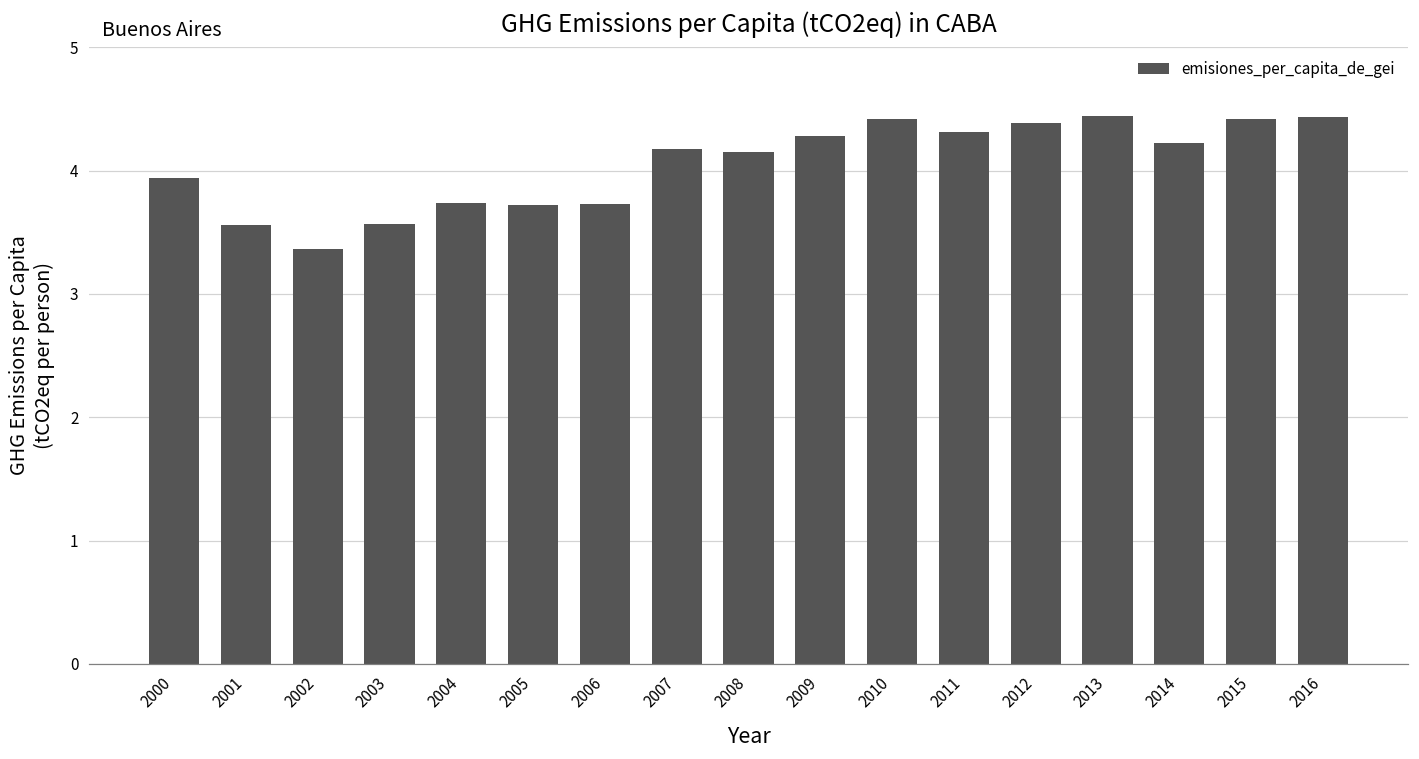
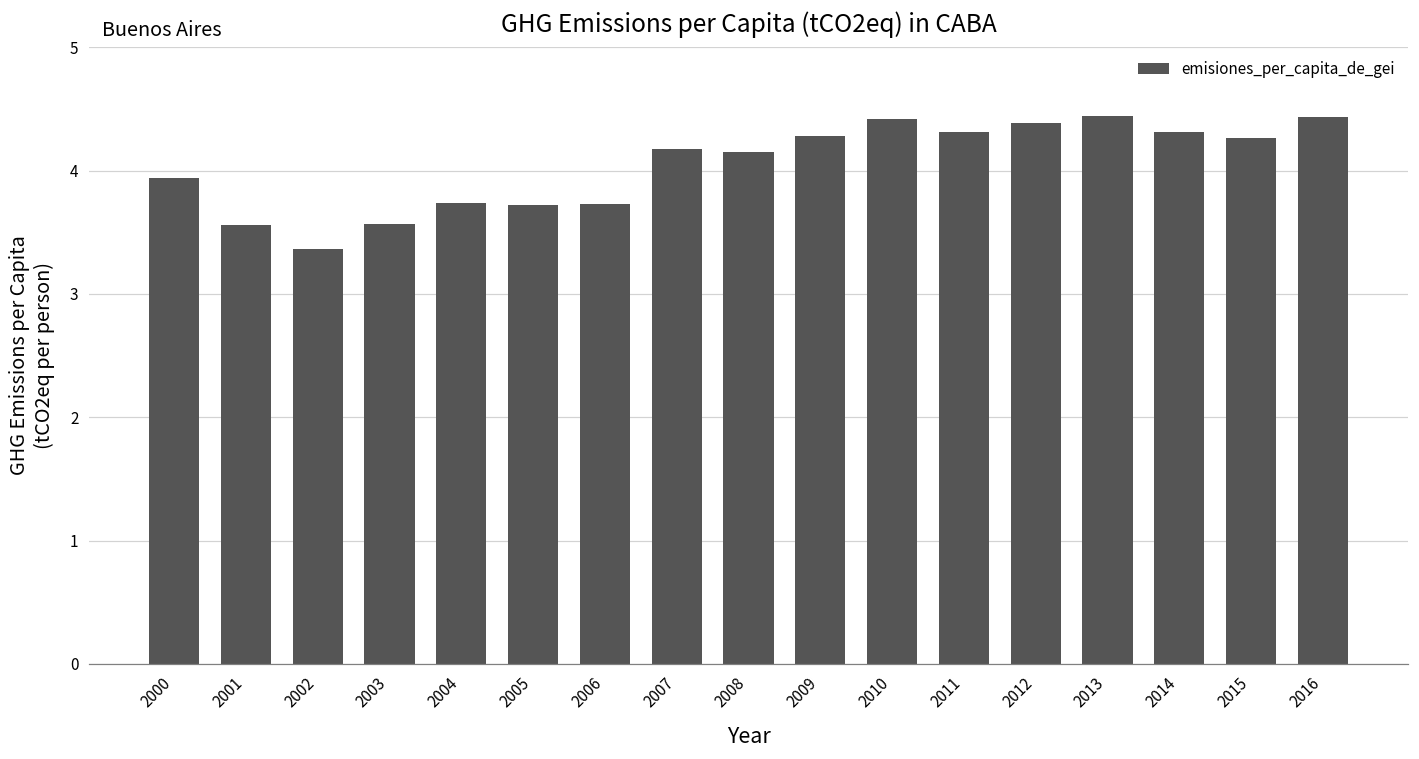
  {
    "2000": 3.94,
    "2001": 3.56,
    "2002": 3.36,
    "2003": 3.57,
    "2004": 3.74,
    "2005": 3.72,
    "2006": 3.73,
    "2007": 4.18,
    "2008": 4.15,
    "2009": 4.28,
    "2010": 4.42,
    "2011": 4.31,
    "2012": 4.38,
    "2013": 4.44,
-   "2014": 4.23,
-   "2015": 4.42,
+   "2014": 4.32,
+   "2015": 4.27,
    "2016": 4.43
  }
